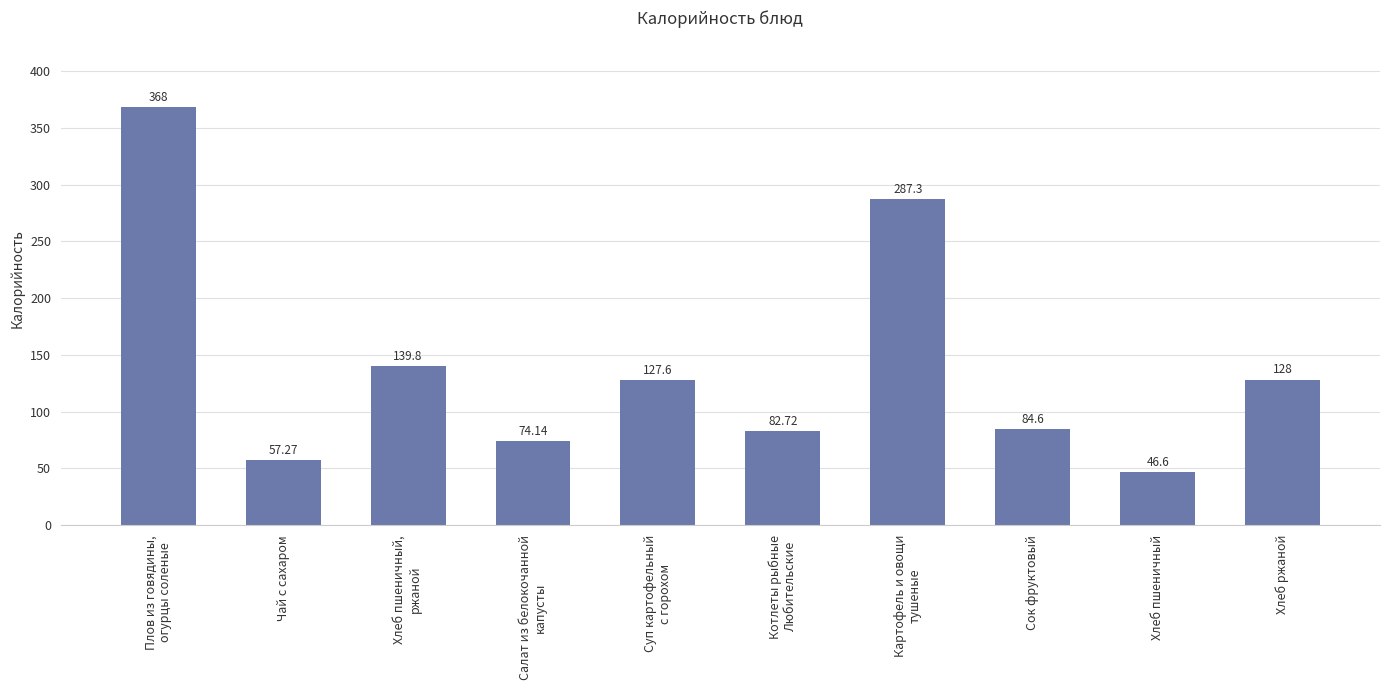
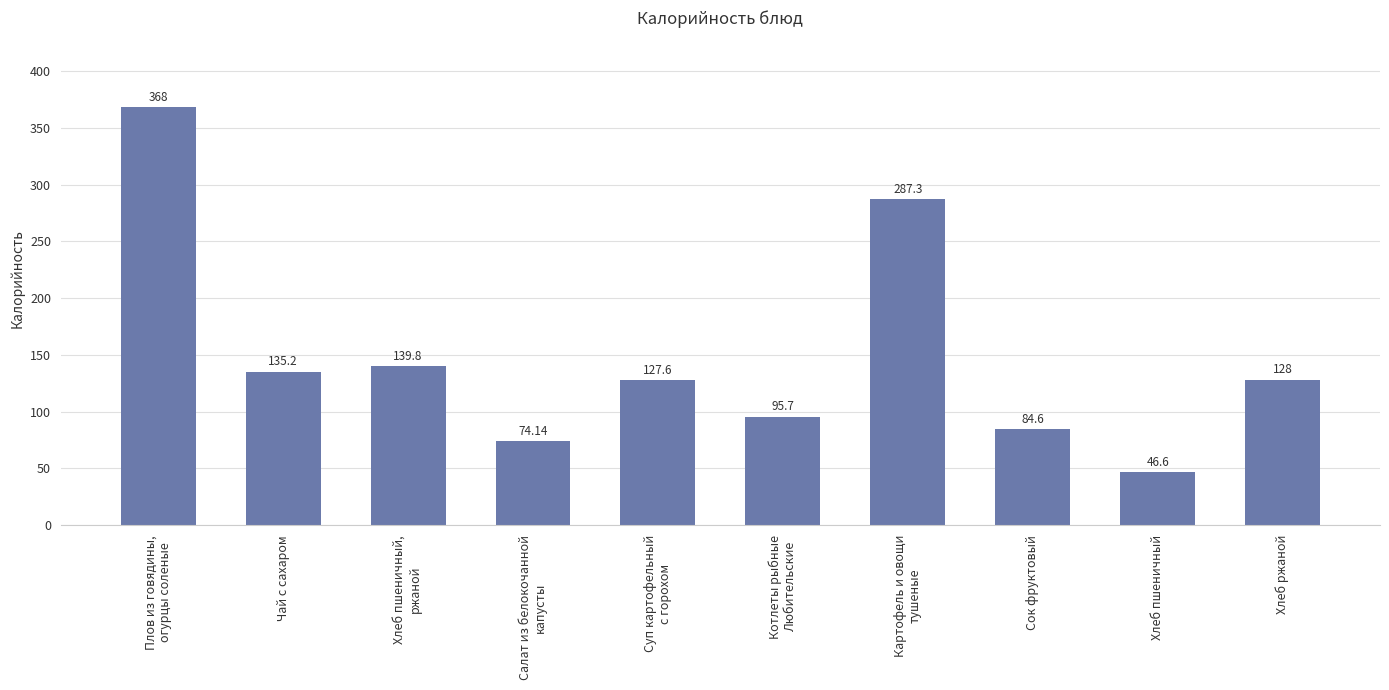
  {
    "Плов из говядины, огурцы соленые": 368,
-   "Чай с сахаром": 57.27,
+   "Чай с сахаром": 135.2,
    "Хлеб пшеничный, ржаной": 139.8,
    "Салат из белокочанной капусты": 74.14,
    "Суп картофельный с горохом": 127.6,
-   "Котлеты рыбные Любительские": 82.72,
+   "Котлеты рыбные Любительские": 95.7,
    "Картофель и овощи тушеные": 287.3,
    "Сок фруктовый": 84.6,
    "Хлеб пшеничный": 46.6,
    "Хлеб ржаной": 128
  }
